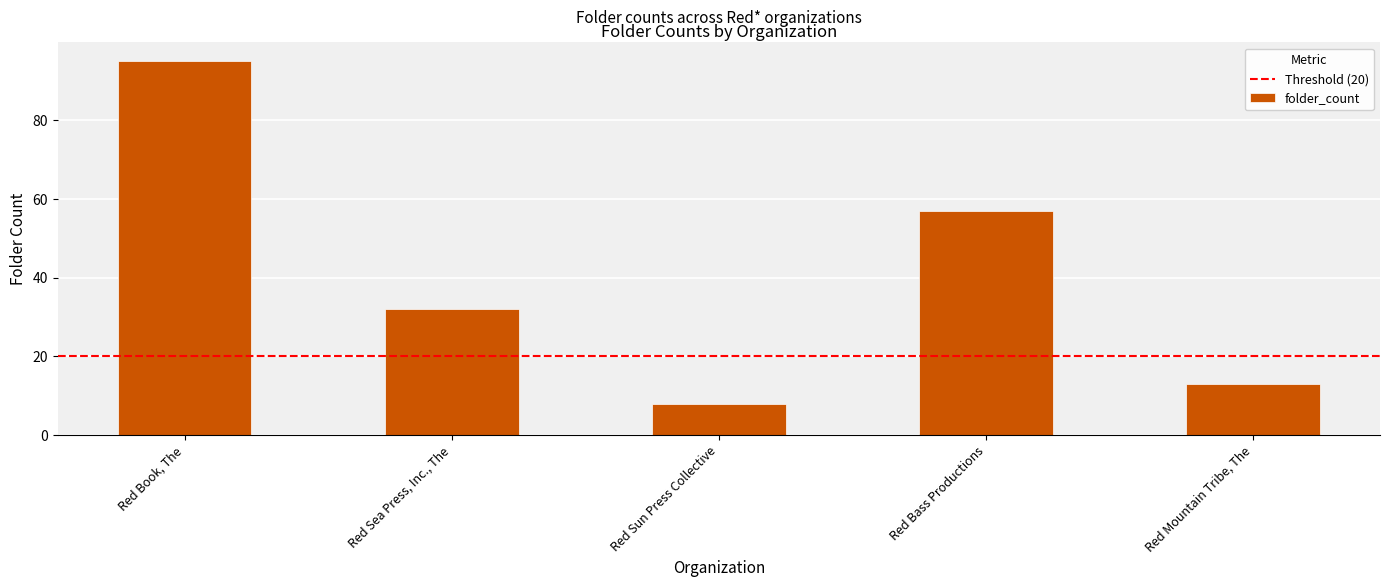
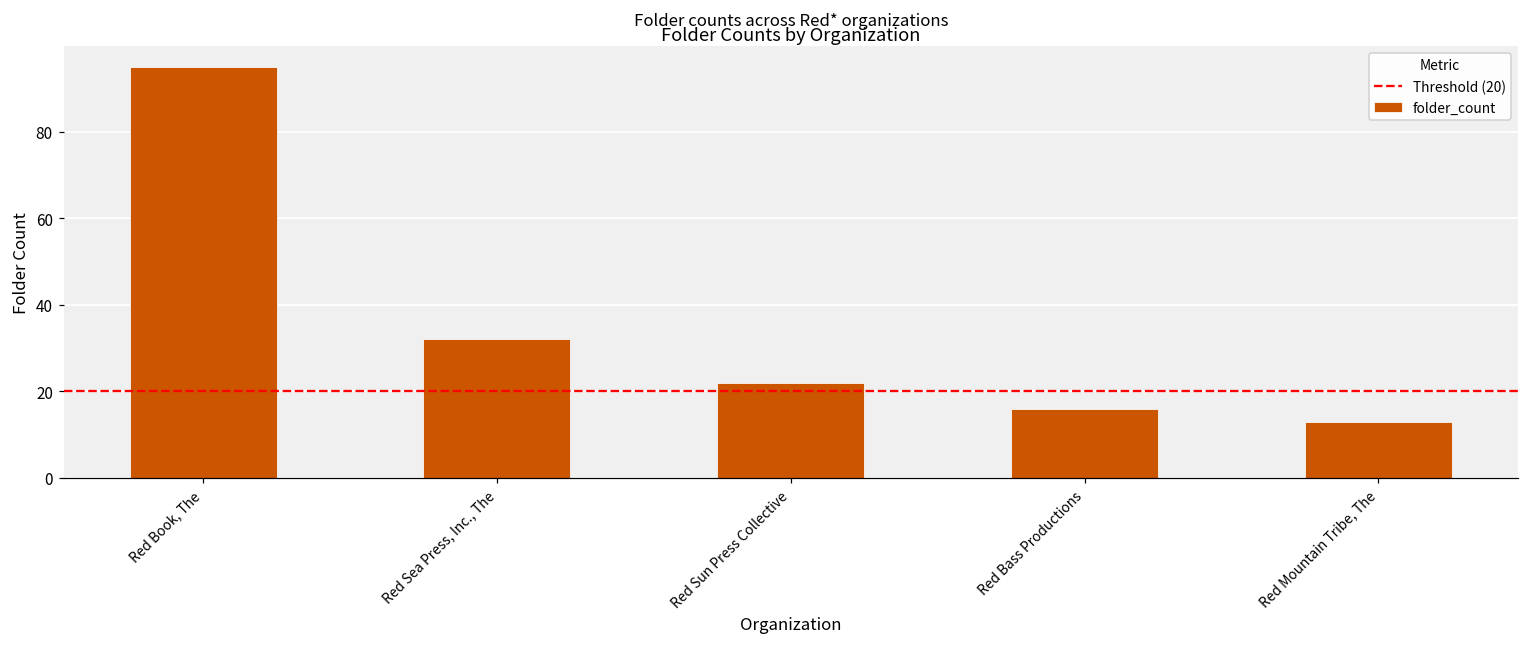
  {
    "Red Book, The": 95,
    "Red Sea Press, Inc., The": 32,
-   "Red Sun Press Collective": 8,
-   "Red Bass Productions": 57,
+   "Red Sun Press Collective": 22,
+   "Red Bass Productions": 16,
    "Red Mountain Tribe, The": 13
  }
